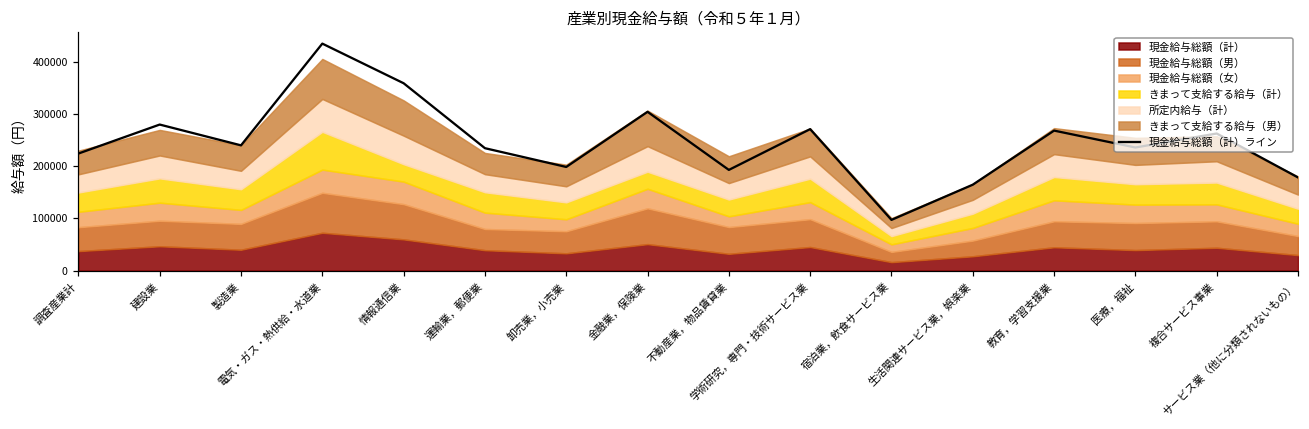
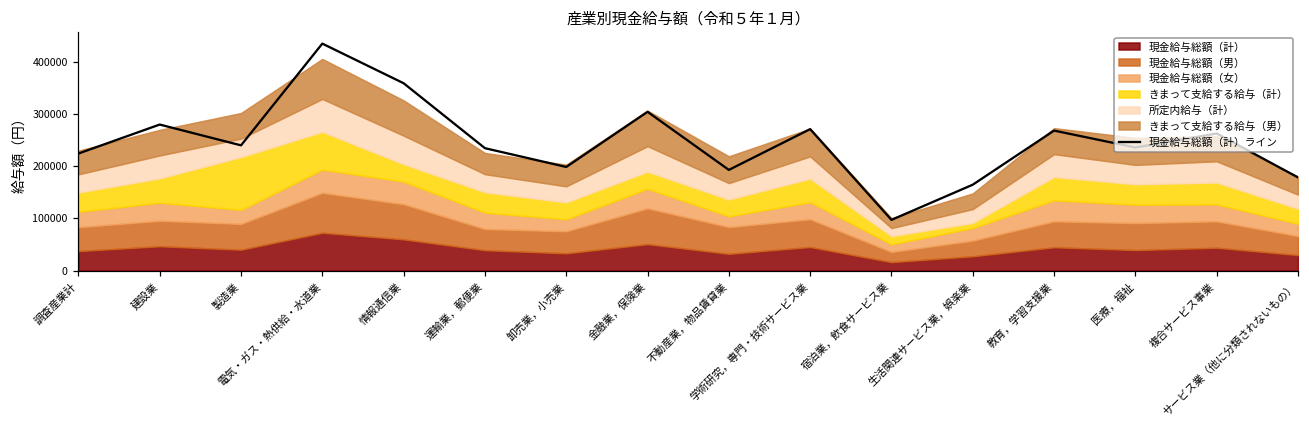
  {
    "現金給与総額（計）ライン": {
      "調査産業計": 220000,
      "建設業": 280000,
      "電気・ガス・熱供給・水道業": 430000,
      "情報通信業": 360000,
      "運輸業，郵便業": 230000,
      "不動産業，物品賃貸業": 190000
    },
    "現金給与総額（計）": {
      "調査産業計": 40000,
      "建設業": 50000,
      "製造業": 40000,
      "電気・ガス・熱供給・水道業": 70000,
      "情報通信業": 60000,
      "運輸業，郵便業": 40000,
      "卸売業，小売業": 30000,
      "金融業，保険業": 50000,
      "不動産業，物品賃貸業": 30000,
      "学術研究，専門・技術サービス業": 50000,
      "宿泊業，飲食サービス業": 20000,
      "生活関連サービス業，娯楽業": 30000,
      "教育，学習支援業": 40000,
      "医療，福祉": 40000,
      "複合サービス事業": 40000,
      "サービス業（他に分類されないもの）": 30000
    },
    "きまって支給する給与（計）": {
      "調査産業計": 40000,
      "建設業": 50000,
-     "製造業": 40000,
+     "製造業": 100000,
      "電気・ガス・熱供給・水道業": 70000,
      "情報通信業": 30000,
      "運輸業，郵便業": 40000,
      "卸売業，小売業": 30000,
      "金融業，保険業": 30000,
      "不動産業，物品賃貸業": 30000,
      "学術研究，専門・技術サービス業": 40000,
      "宿泊業，飲食サービス業": 20000,
-     "生活関連サービス業，娯楽業": 30000,
+     "生活関連サービス業，娯楽業": 10000,
      "教育，学習支援業": 40000,
      "医療，福祉": 40000,
      "複合サービス事業": 40000,
      "サービス業（他に分類されないもの）": 30000
    },
    "所定内給与（計）": {
      "調査産業計": 30000,
      "建設業": 40000,
      "製造業": 40000,
      "電気・ガス・熱供給・水道業": 60000,
      "情報通信業": 50000,
      "運輸業，郵便業": 30000,
      "卸売業，小売業": 30000,
      "金融業，保険業": 50000,
      "不動産業，物品賃貸業": 30000,
      "学術研究，専門・技術サービス業": 40000,
      "宿泊業，飲食サービス業": 20000,
      "生活関連サービス業，娯楽業": 30000,
      "教育，学習支援業": 40000,
      "医療，福祉": 40000,
      "複合サービス事業": 40000,
      "サービス業（他に分類されないもの）": 30000
    }
  }
